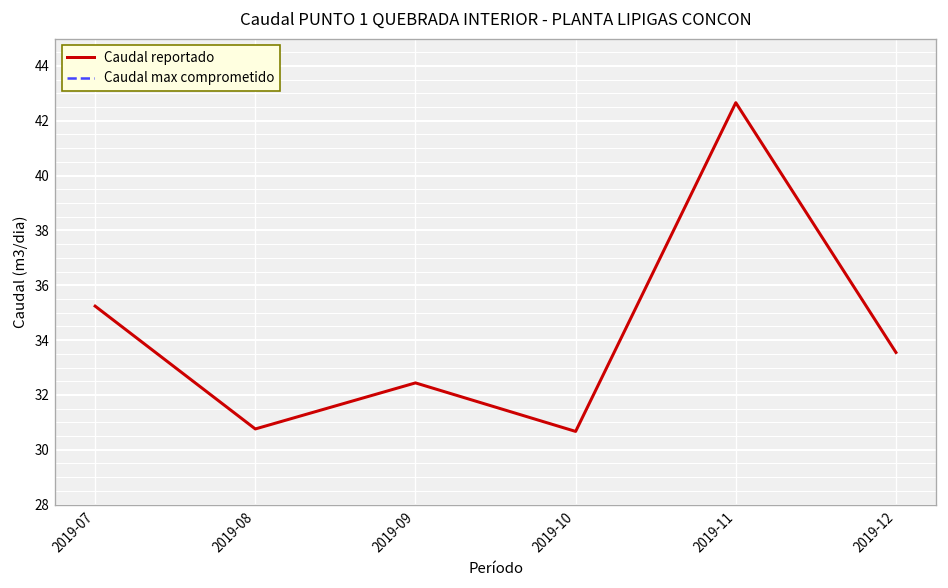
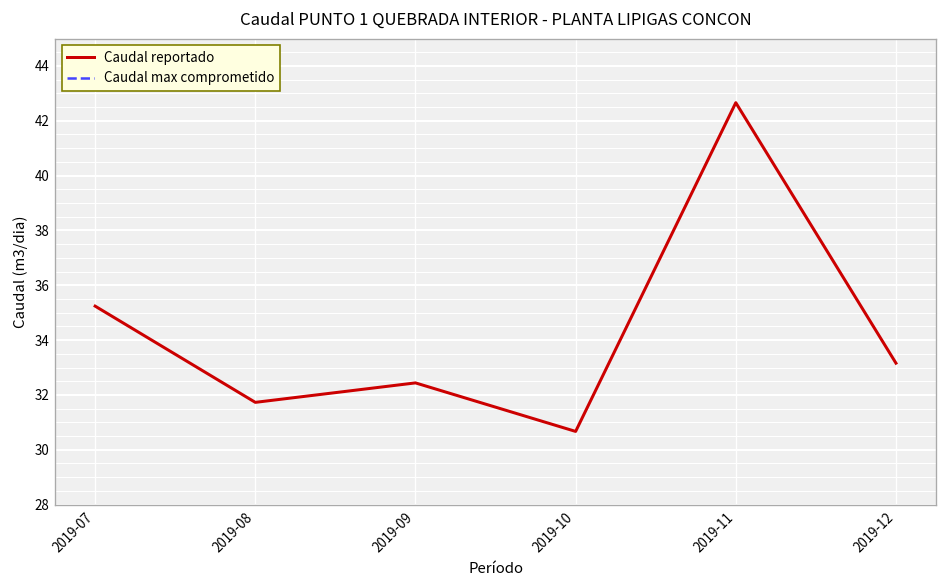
  {
    "Caudal reportado": {
      "2019-07": 35.2,
-     "2019-08": 30.8,
+     "2019-08": 31.7,
      "2019-09": 32.4,
      "2019-10": 30.7,
      "2019-11": 42.7,
-     "2019-12": 33.6
+     "2019-12": 33.2
    }
  }
